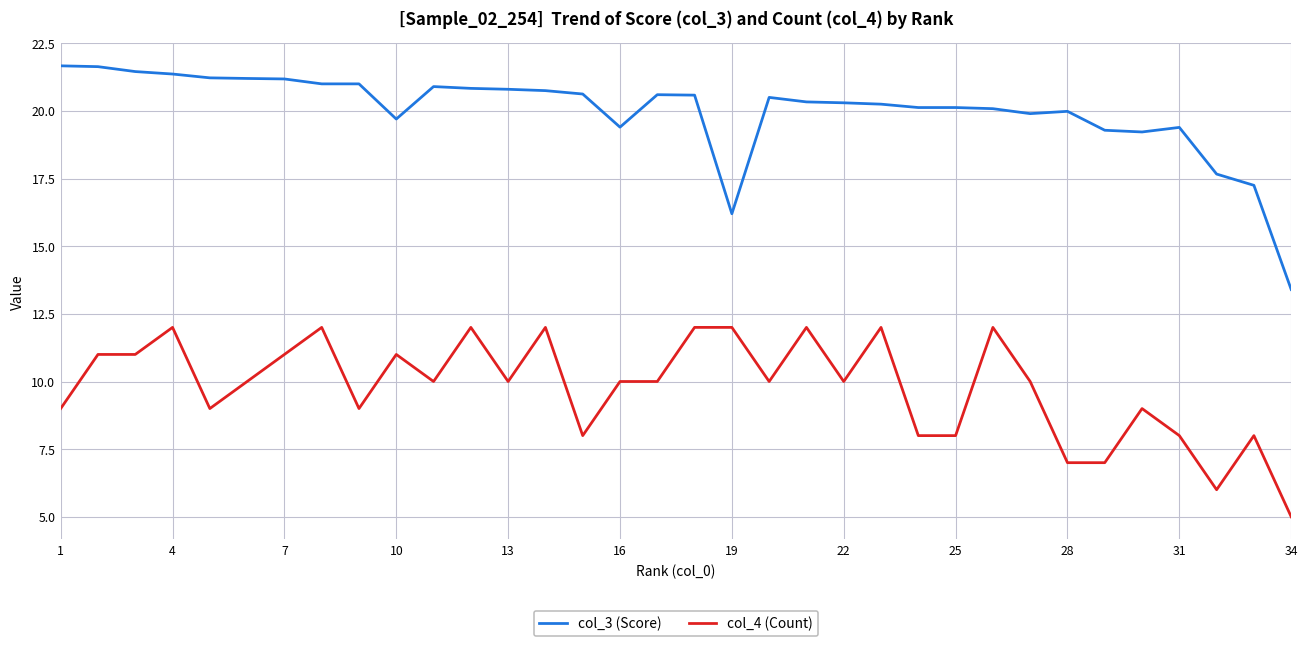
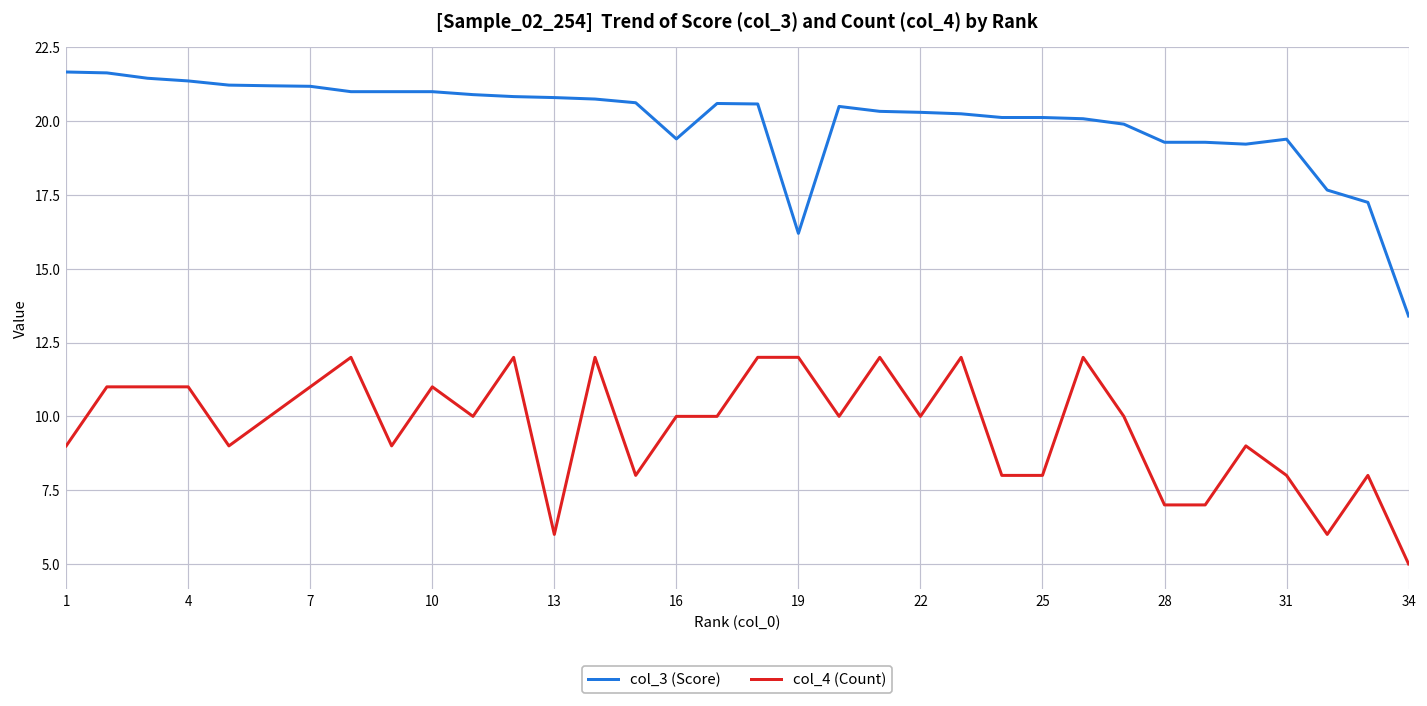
  {
    "col_3 (Score)": {
      "1": 21.7,
      "4": 21.4,
      "7": 21.2,
-     "10": 19.7,
+     "10": 21.0,
      "13": 20.8,
      "16": 19.4,
      "19": 16.2,
      "22": 20.3,
      "25": 20.1,
-     "28": 20.0,
+     "28": 19.3,
      "31": 19.4,
      "34": 13.4
    },
    "col_4 (Count)": {
      "1": 9,
-     "4": 12,
+     "4": 11,
      "7": 11,
      "10": 11,
-     "13": 10,
+     "13": 6,
      "16": 10,
      "19": 12,
      "22": 10,
      "25": 8,
      "28": 7,
      "31": 8,
      "34": 5
    }
  }
